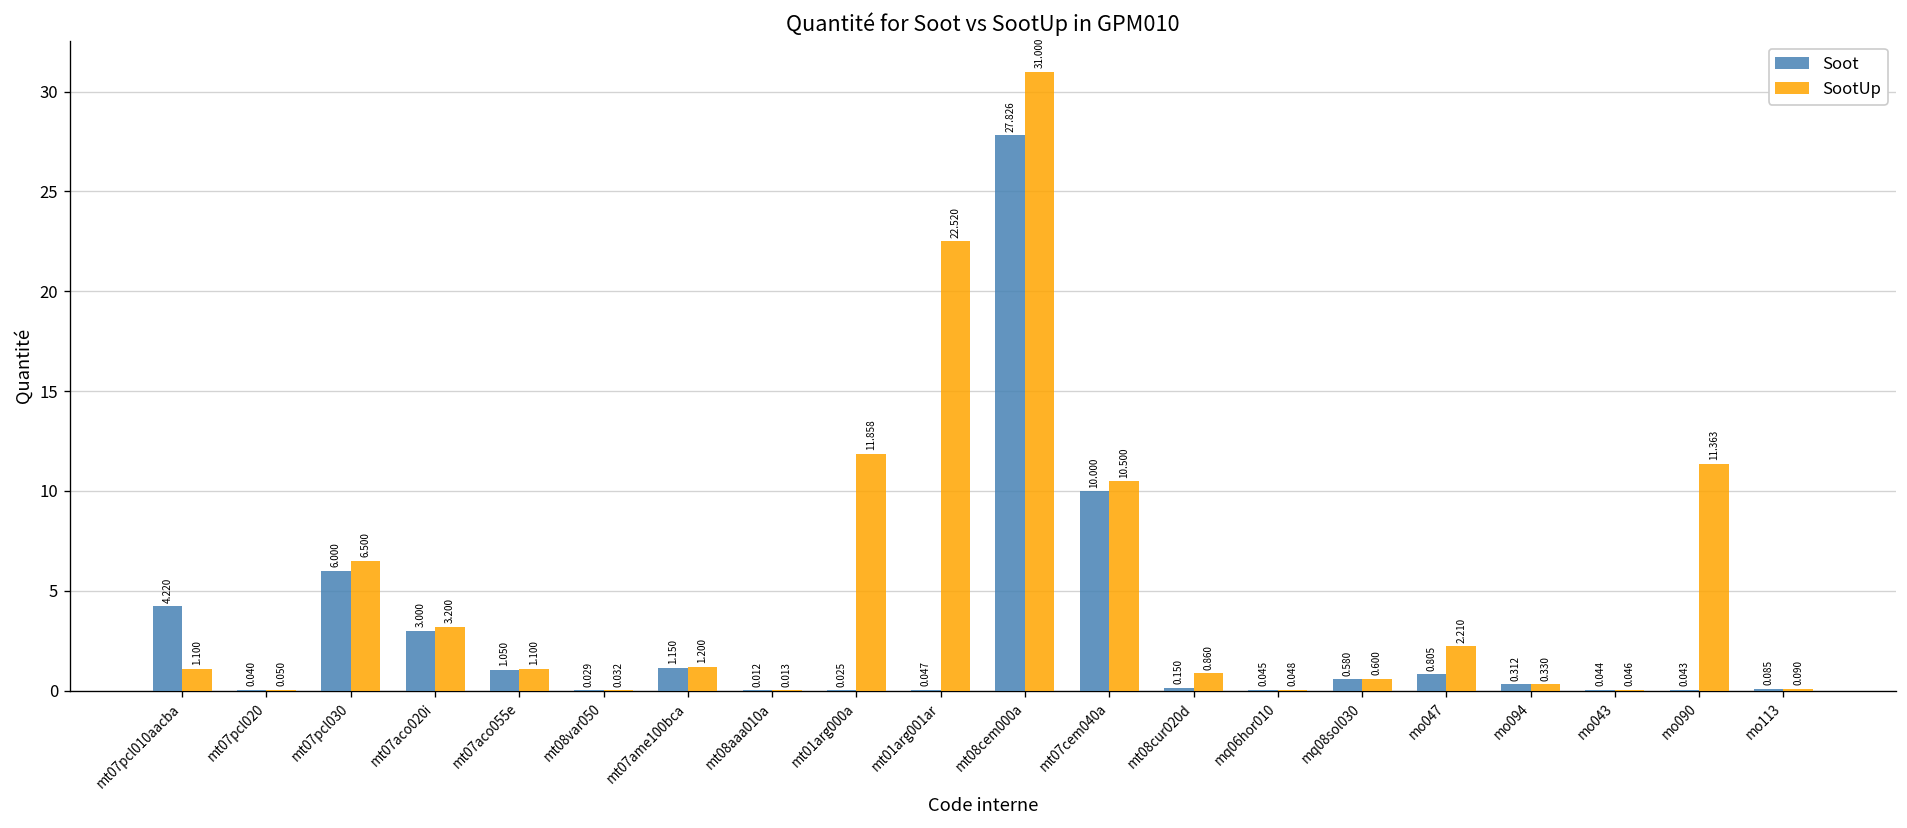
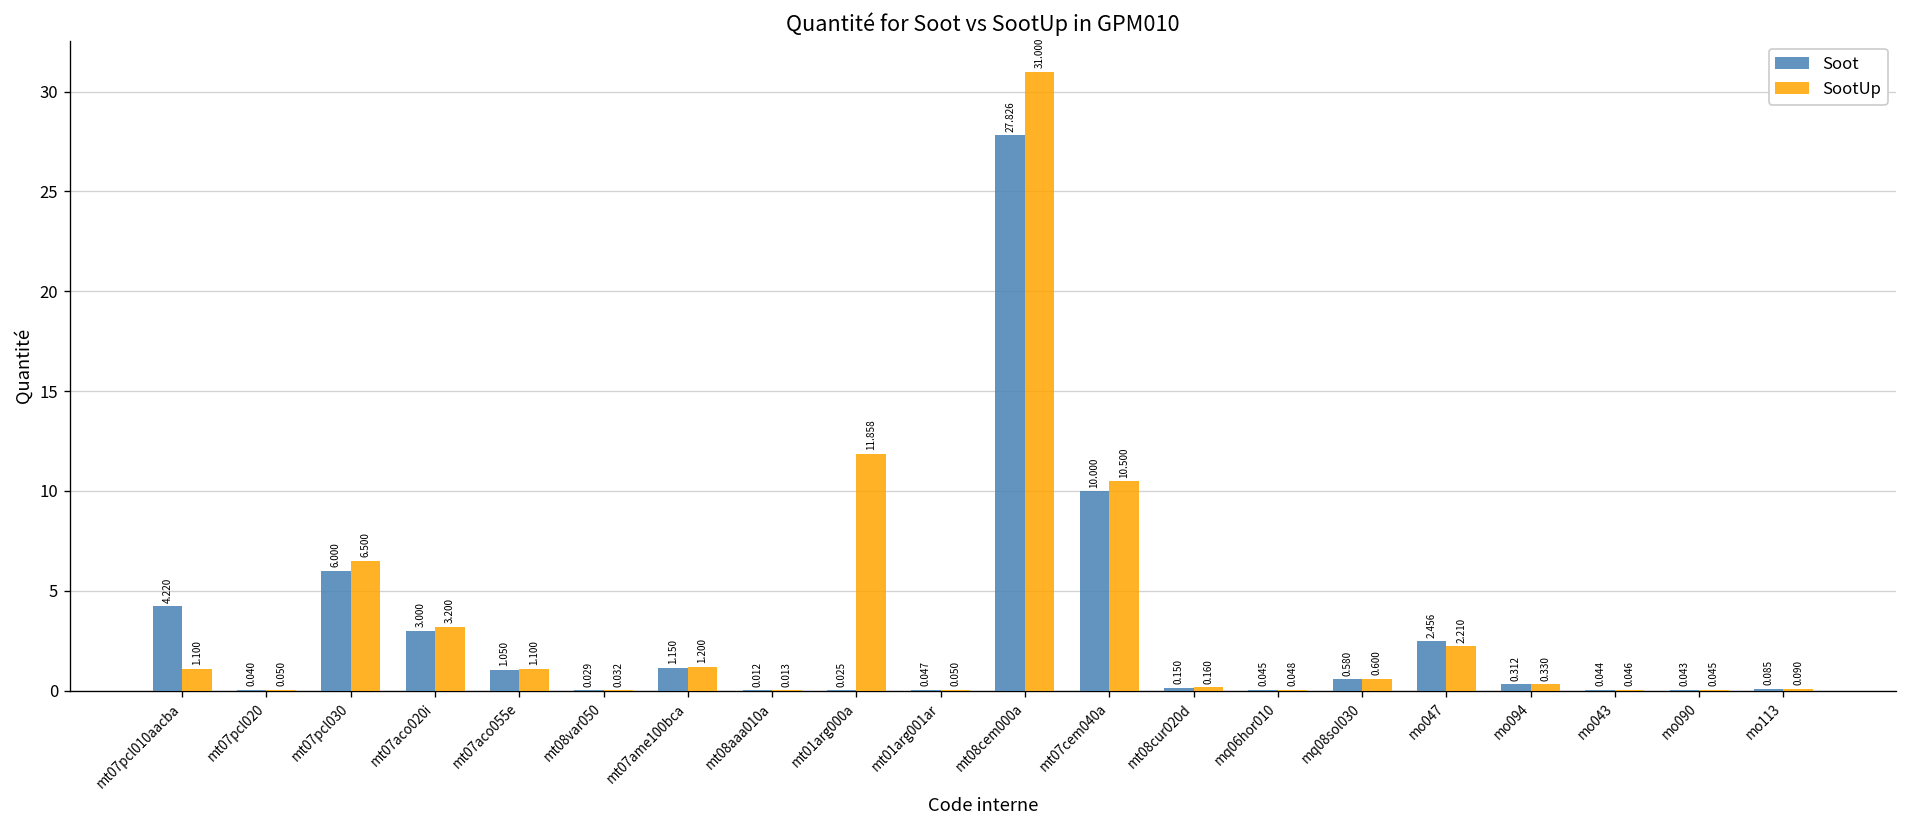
  {
    "Soot": {
      "mt07pcl010aacba": 4.220,
      "mt07pcl020": 0.040,
      "mt07pcl030": 6.000,
      "mt07aco020i": 3.000,
      "mt07aco055e": 1.050,
      "mt08var050": 0.029,
      "mt07ame100bca": 1.150,
      "mt08aaa010a": 0.012,
      "mt01arg000a": 0.025,
      "mt01arg001ar": 0.047,
      "mt08cem000a": 27.826,
      "mt07cem040a": 10.000,
      "mt08cur020d": 0.150,
      "mq06hor010": 0.045,
      "mq08sol030": 0.580,
-     "mo047": 0.805,
+     "mo047": 2.456,
      "mo094": 0.312,
      "mo043": 0.044,
      "mo090": 0.043,
      "mo113": 0.085
    },
    "SootUp": {
      "mt07pcl010aacba": 1.100,
      "mt07pcl020": 0.050,
      "mt07pcl030": 6.500,
      "mt07aco020i": 3.200,
      "mt07aco055e": 1.100,
      "mt08var050": 0.032,
      "mt07ame100bca": 1.200,
      "mt08aaa010a": 0.013,
      "mt01arg000a": 11.858,
-     "mt01arg001ar": 22.520,
+     "mt01arg001ar": 0.050,
      "mt08cem000a": 31.000,
      "mt07cem040a": 10.500,
-     "mt08cur020d": 0.860,
+     "mt08cur020d": 0.160,
      "mq06hor010": 0.048,
      "mq08sol030": 0.600,
      "mo047": 2.210,
      "mo094": 0.330,
      "mo043": 0.046,
-     "mo090": 11.363,
+     "mo090": 0.045,
      "mo113": 0.090
    }
  }
